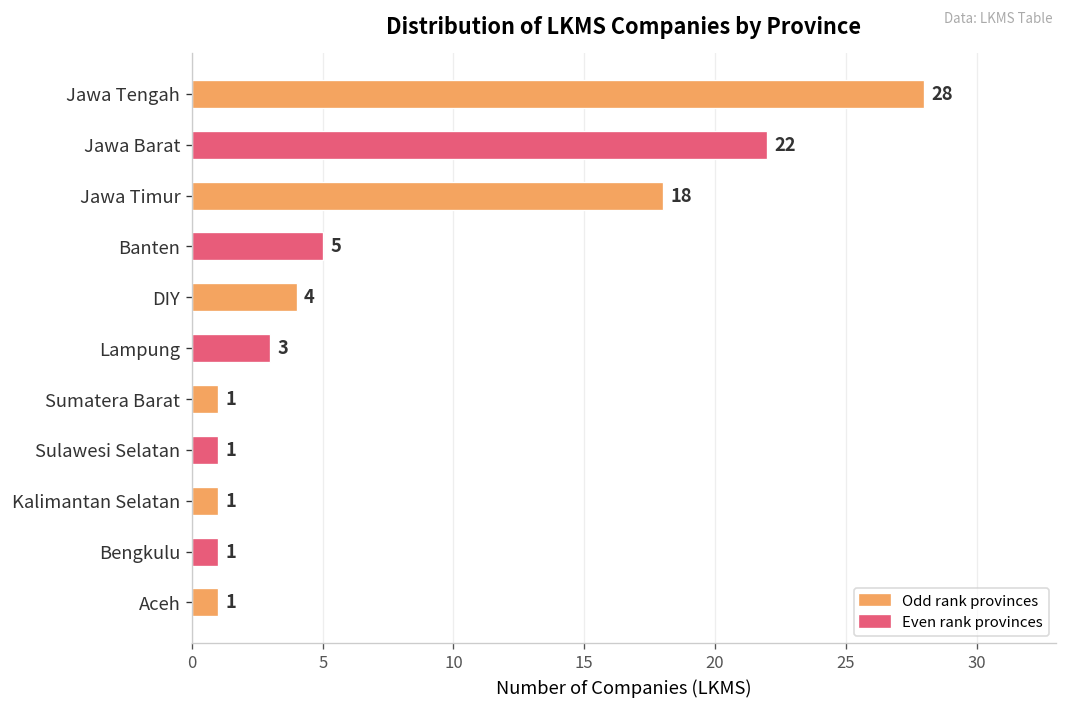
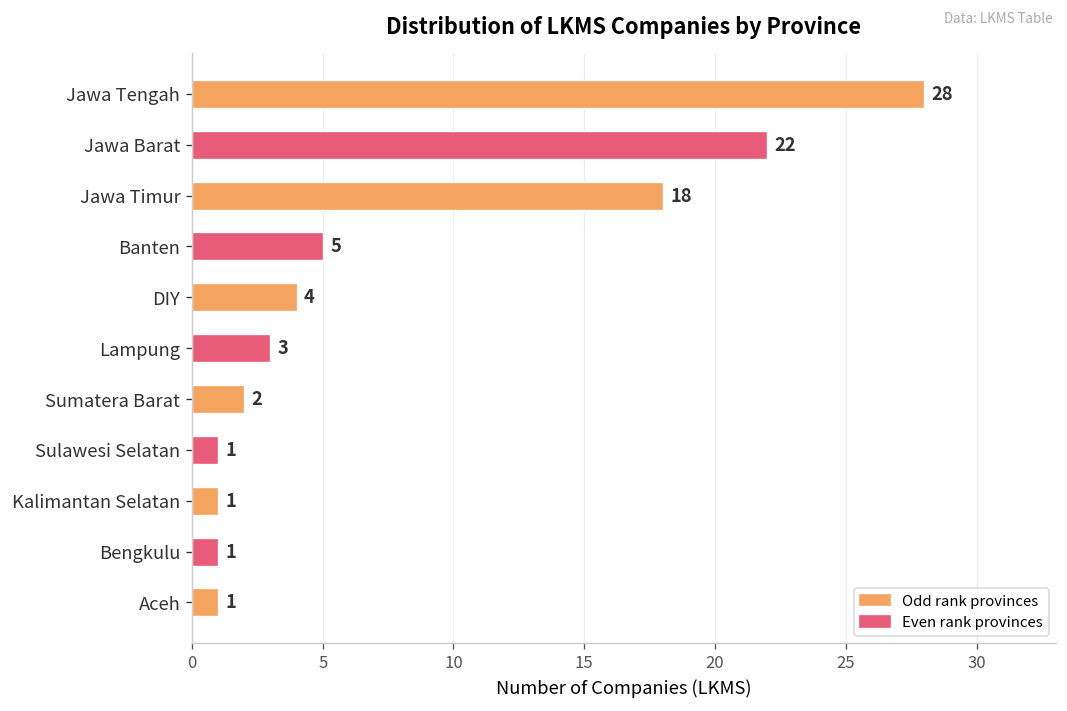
  {
    "Jawa Tengah": 28,
    "Jawa Barat": 22,
    "Jawa Timur": 18,
    "Banten": 5,
    "DIY": 4,
    "Lampung": 3,
-   "Sumatera Barat": 1,
+   "Sumatera Barat": 2,
    "Sulawesi Selatan": 1,
    "Kalimantan Selatan": 1,
    "Bengkulu": 1,
    "Aceh": 1
  }
